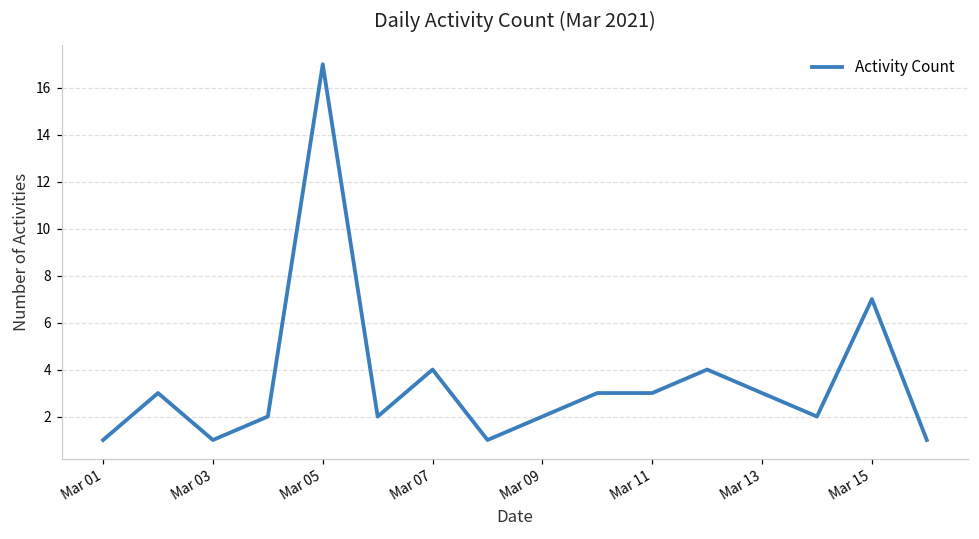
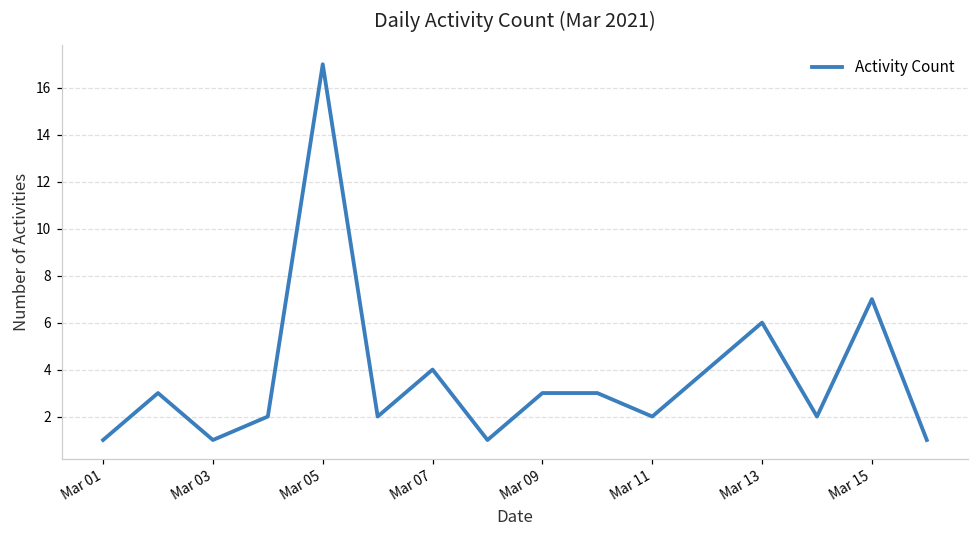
  {
    "Mar 01": 1,
    "Mar 03": 1,
    "Mar 05": 17,
    "Mar 07": 4,
-   "Mar 09": 2,
-   "Mar 11": 3,
-   "Mar 13": 3,
+   "Mar 09": 3,
+   "Mar 11": 2,
+   "Mar 13": 6,
    "Mar 15": 7
  }
